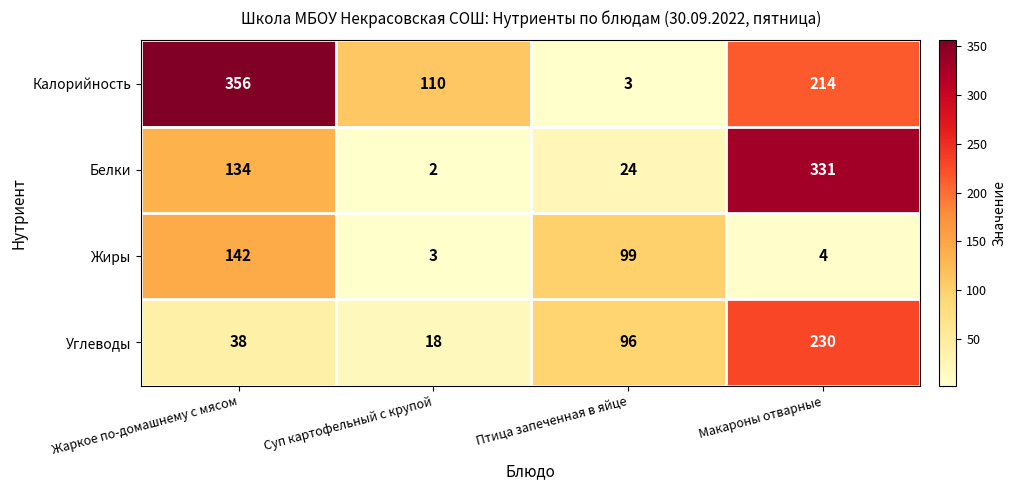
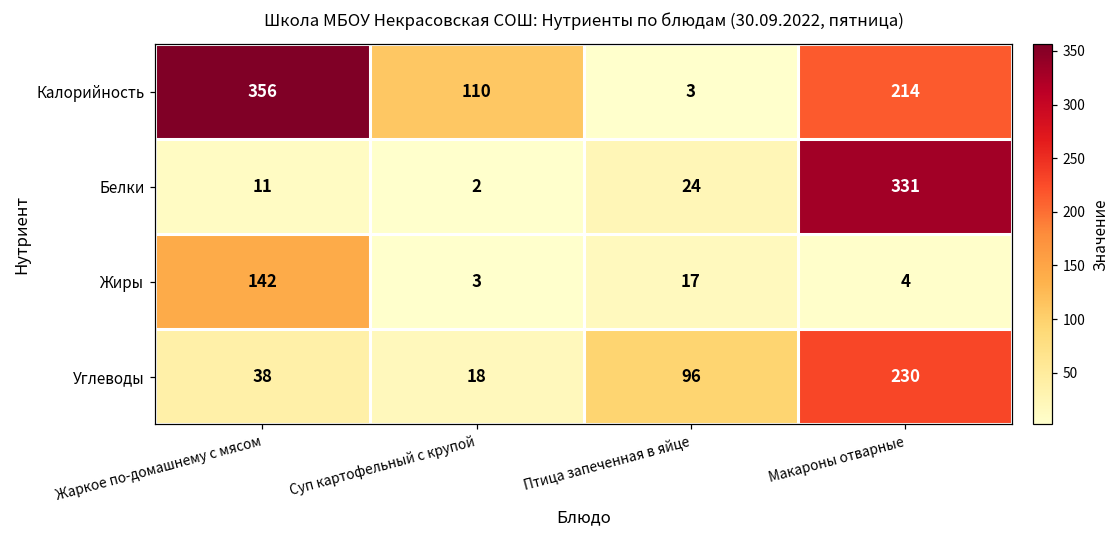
  {
    "Калорийность": {
      "Жаркое по-домашнему с мясом": 356,
      "Суп картофельный с крупой": 110,
      "Птица запеченная в яйце": 3,
      "Макароны отварные": 214
    },
    "Белки": {
-     "Жаркое по-домашнему с мясом": 134,
+     "Жаркое по-домашнему с мясом": 11,
      "Суп картофельный с крупой": 2,
      "Птица запеченная в яйце": 24,
      "Макароны отварные": 331
    },
    "Жиры": {
      "Жаркое по-домашнему с мясом": 142,
      "Суп картофельный с крупой": 3,
-     "Птица запеченная в яйце": 99,
+     "Птица запеченная в яйце": 17,
      "Макароны отварные": 4
    },
    "Углеводы": {
      "Жаркое по-домашнему с мясом": 38,
      "Суп картофельный с крупой": 18,
      "Птица запеченная в яйце": 96,
      "Макароны отварные": 230
    }
  }
